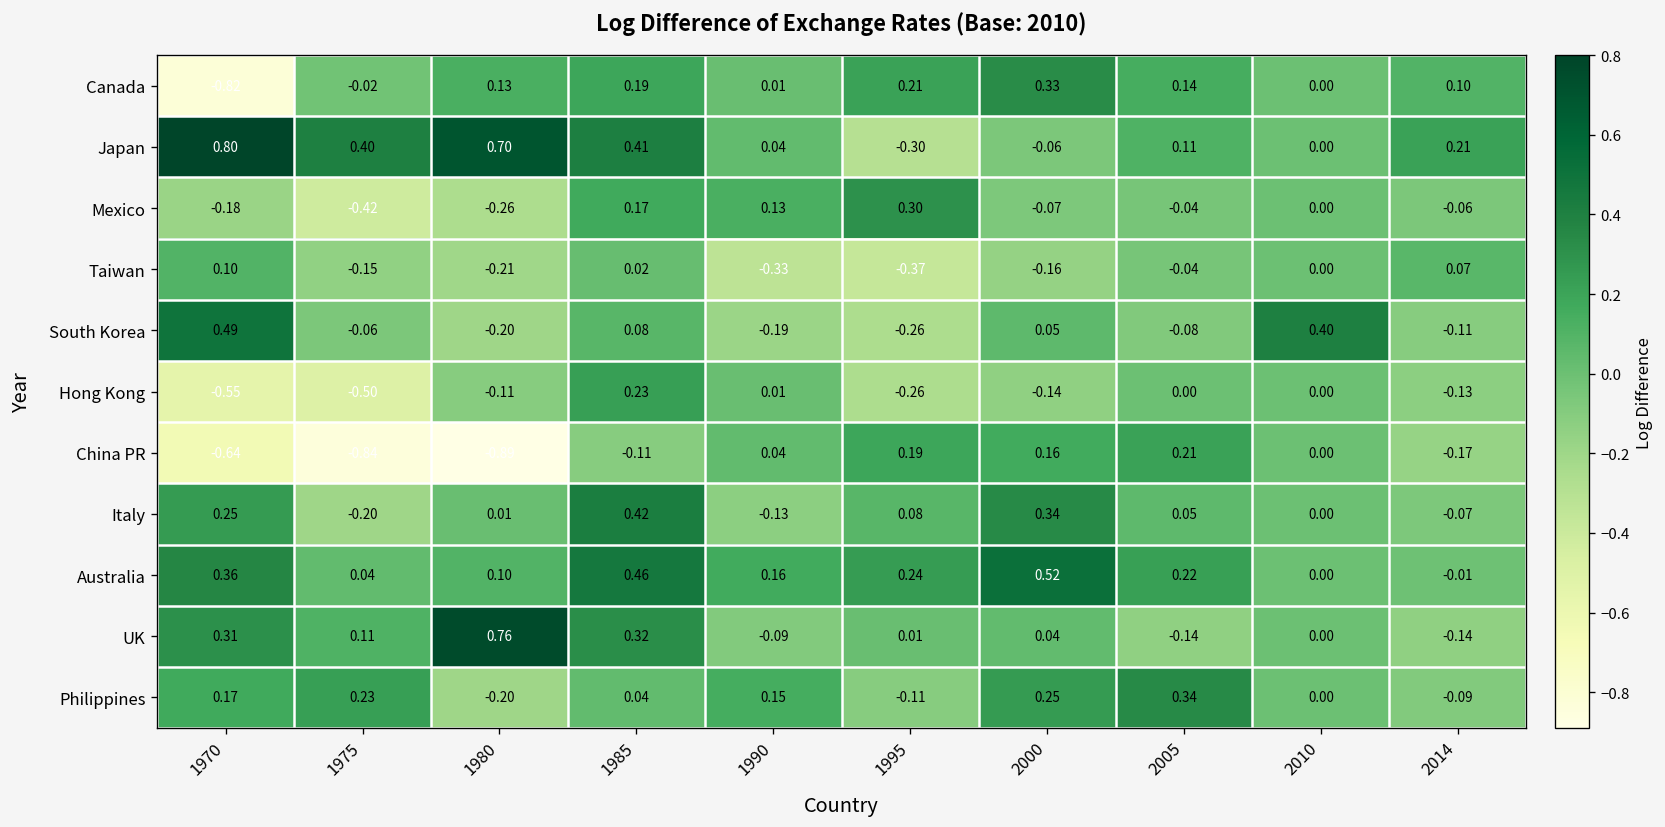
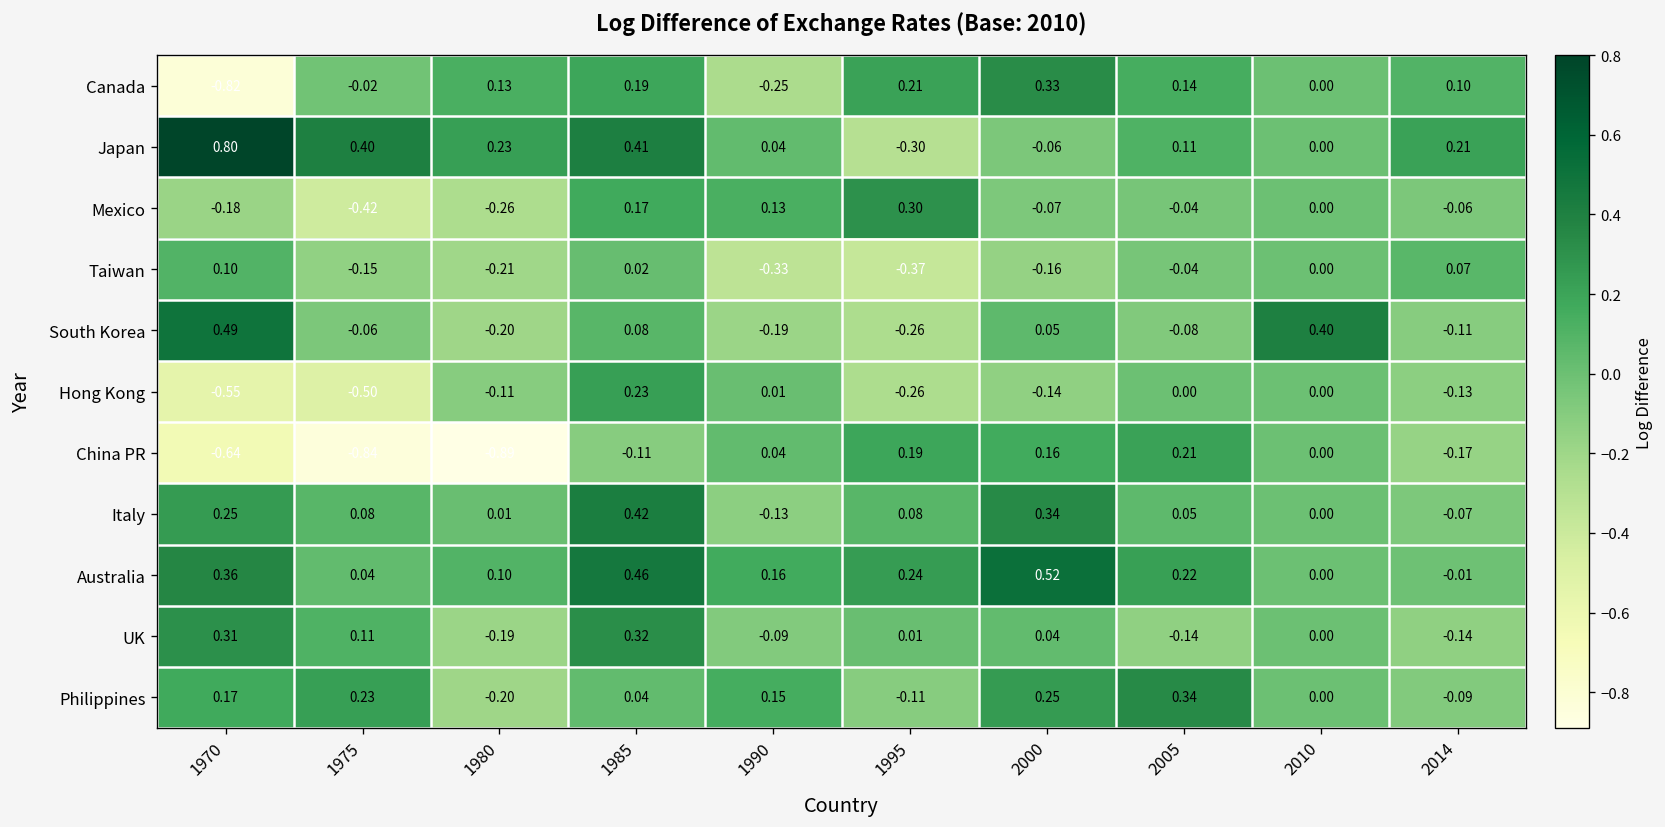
  {
    "Canada": {
      "1975": -0.02,
      "1980": 0.13,
      "1985": 0.19,
-     "1990": 0.01,
+     "1990": -0.25,
      "1995": 0.21,
      "2000": 0.33,
      "2005": 0.14,
      "2010": 0.00,
      "2014": 0.10
    },
    "Japan": {
      "1970": 0.80,
      "1975": 0.40,
-     "1980": 0.70,
+     "1980": 0.23,
      "1985": 0.41,
      "1990": 0.04,
      "1995": -0.30,
      "2000": -0.06,
      "2005": 0.11,
      "2010": 0.00,
      "2014": 0.21
    },
    "Mexico": {
      "1970": -0.18,
      "1975": -0.42,
      "1980": -0.26,
      "1985": 0.17,
      "1990": 0.13,
      "1995": 0.30,
      "2000": -0.07,
      "2005": -0.04,
      "2010": 0.00,
      "2014": -0.06
    },
    "Taiwan": {
      "1970": 0.10,
      "1975": -0.15,
      "1980": -0.21,
      "1985": 0.02,
      "1990": -0.33,
      "1995": -0.37,
      "2000": -0.16,
      "2005": -0.04,
      "2010": 0.00,
      "2014": 0.07
    },
    "South Korea": {
      "1970": 0.49,
      "1975": -0.06,
      "1980": -0.20,
      "1985": 0.08,
      "1990": -0.19,
      "1995": -0.26,
      "2000": 0.05,
      "2005": -0.08,
      "2010": 0.40,
      "2014": -0.11
    },
    "Hong Kong": {
      "1970": -0.55,
      "1975": -0.50,
      "1980": -0.11,
      "1985": 0.23,
      "1990": 0.01,
      "1995": -0.26,
      "2000": -0.14,
      "2005": 0.00,
      "2010": 0.00,
      "2014": -0.13
    },
    "China PR": {
      "1970": -0.64,
      "1985": -0.11,
      "1990": 0.04,
      "1995": 0.19,
      "2000": 0.16,
      "2005": 0.21,
      "2010": 0.00,
      "2014": -0.17
    },
    "Italy": {
      "1970": 0.25,
-     "1975": -0.20,
+     "1975": 0.08,
      "1980": 0.01,
      "1985": 0.42,
      "1990": -0.13,
      "1995": 0.08,
      "2000": 0.34,
      "2005": 0.05,
      "2010": 0.00,
      "2014": -0.07
    },
    "Australia": {
      "1970": 0.36,
      "1975": 0.04,
      "1980": 0.10,
      "1985": 0.46,
      "1990": 0.16,
      "1995": 0.24,
      "2000": 0.52,
      "2005": 0.22,
      "2010": 0.00,
      "2014": -0.01
    },
    "UK": {
      "1970": 0.31,
      "1975": 0.11,
-     "1980": 0.76,
+     "1980": -0.19,
      "1985": 0.32,
      "1990": -0.09,
      "1995": 0.01,
      "2000": 0.04,
      "2005": -0.14,
      "2010": 0.00,
      "2014": -0.14
    },
    "Philippines": {
      "1970": 0.17,
      "1975": 0.23,
      "1980": -0.20,
      "1985": 0.04,
      "1990": 0.15,
      "1995": -0.11,
      "2000": 0.25,
      "2005": 0.34,
      "2010": 0.00,
      "2014": -0.09
    }
  }
